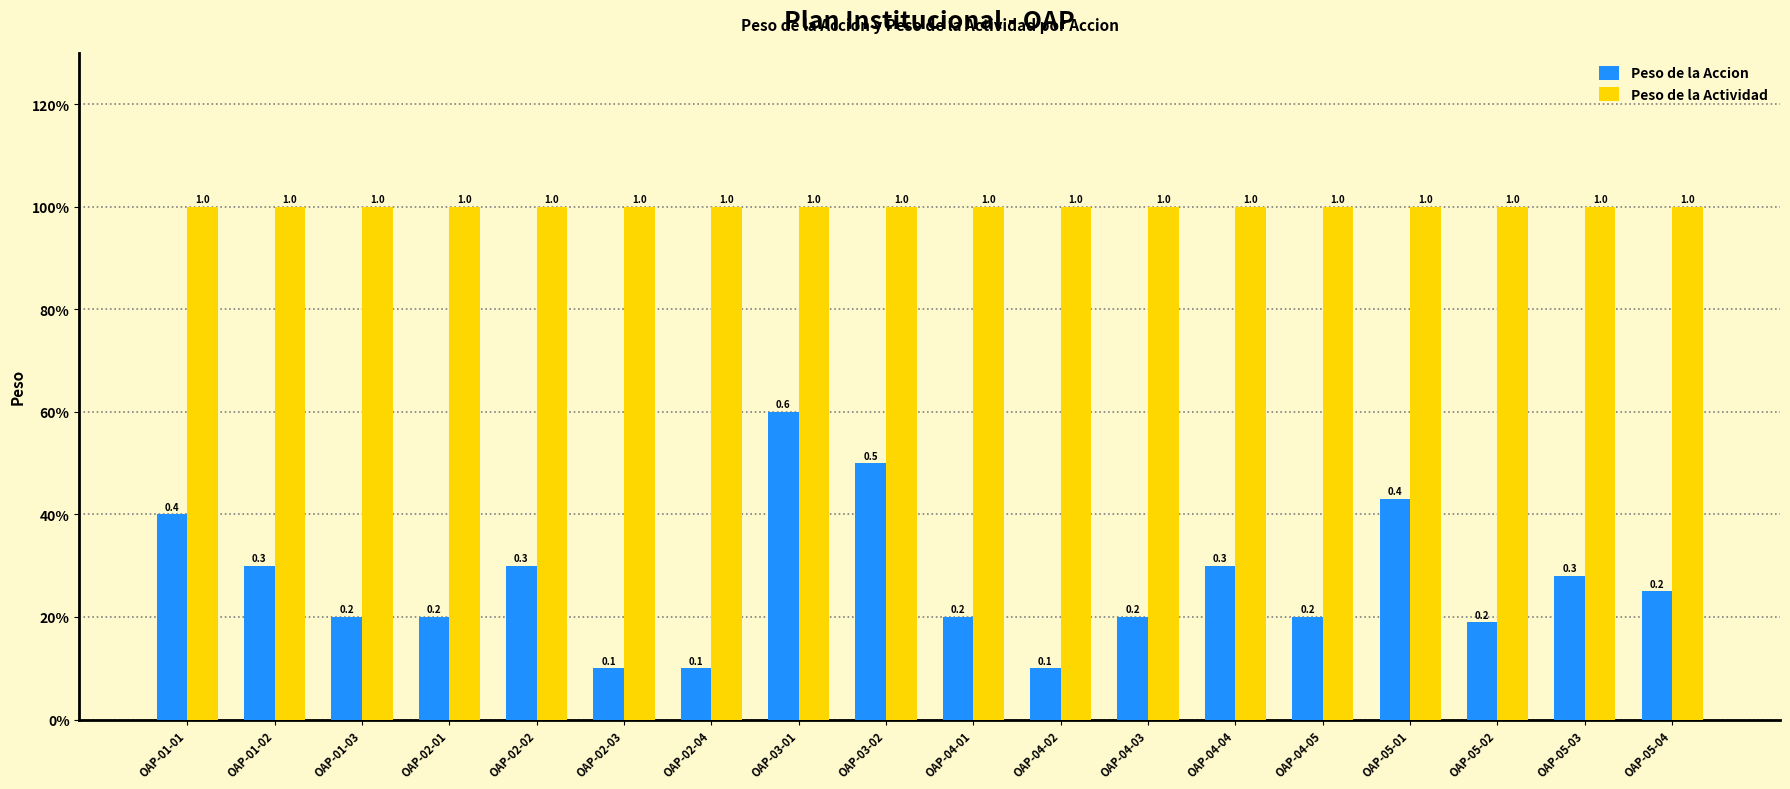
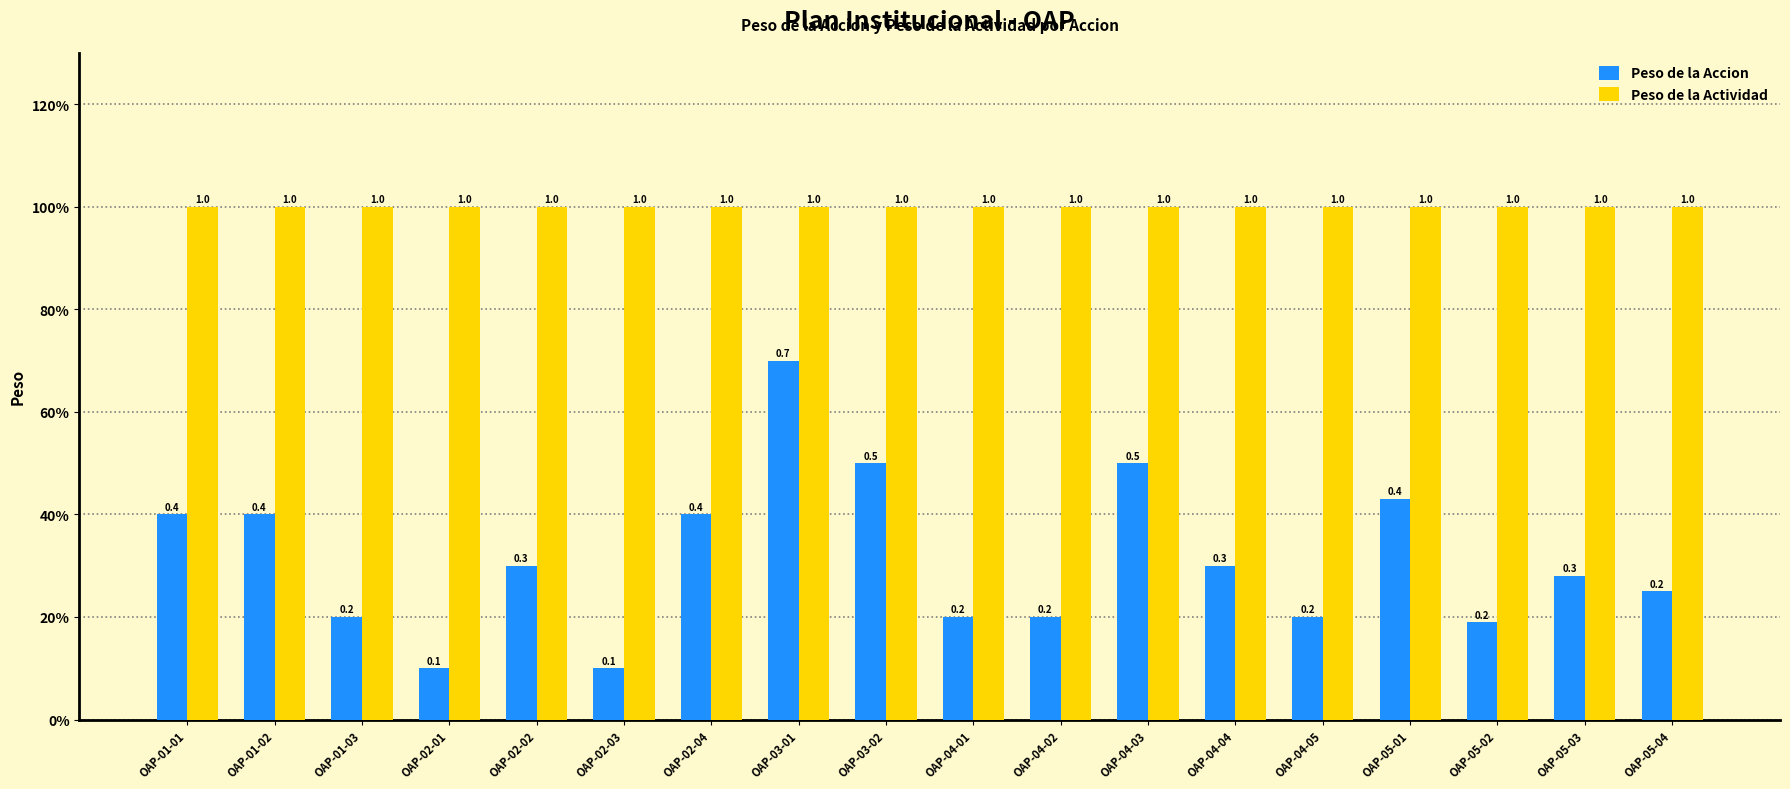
  {
    "Peso de la Accion": {
      "OAP-01-01": 0.4,
-     "OAP-01-02": 0.3,
+     "OAP-01-02": 0.4,
      "OAP-01-03": 0.2,
-     "OAP-02-01": 0.2,
+     "OAP-02-01": 0.1,
      "OAP-02-02": 0.3,
      "OAP-02-03": 0.1,
-     "OAP-02-04": 0.1,
-     "OAP-03-01": 0.6,
+     "OAP-02-04": 0.4,
+     "OAP-03-01": 0.7,
      "OAP-03-02": 0.5,
      "OAP-04-01": 0.2,
-     "OAP-04-02": 0.1,
-     "OAP-04-03": 0.2,
+     "OAP-04-02": 0.2,
+     "OAP-04-03": 0.5,
      "OAP-04-04": 0.3,
      "OAP-04-05": 0.2,
      "OAP-05-01": 0.4,
      "OAP-05-02": 0.2,
      "OAP-05-03": 0.3,
      "OAP-05-04": 0.2
    },
    "Peso de la Actividad": {
      "OAP-01-01": 1.0,
      "OAP-01-02": 1.0,
      "OAP-01-03": 1.0,
      "OAP-02-01": 1.0,
      "OAP-02-02": 1.0,
      "OAP-02-03": 1.0,
      "OAP-02-04": 1.0,
      "OAP-03-01": 1.0,
      "OAP-03-02": 1.0,
      "OAP-04-01": 1.0,
      "OAP-04-02": 1.0,
      "OAP-04-03": 1.0,
      "OAP-04-04": 1.0,
      "OAP-04-05": 1.0,
      "OAP-05-01": 1.0,
      "OAP-05-02": 1.0,
      "OAP-05-03": 1.0,
      "OAP-05-04": 1.0
    }
  }
